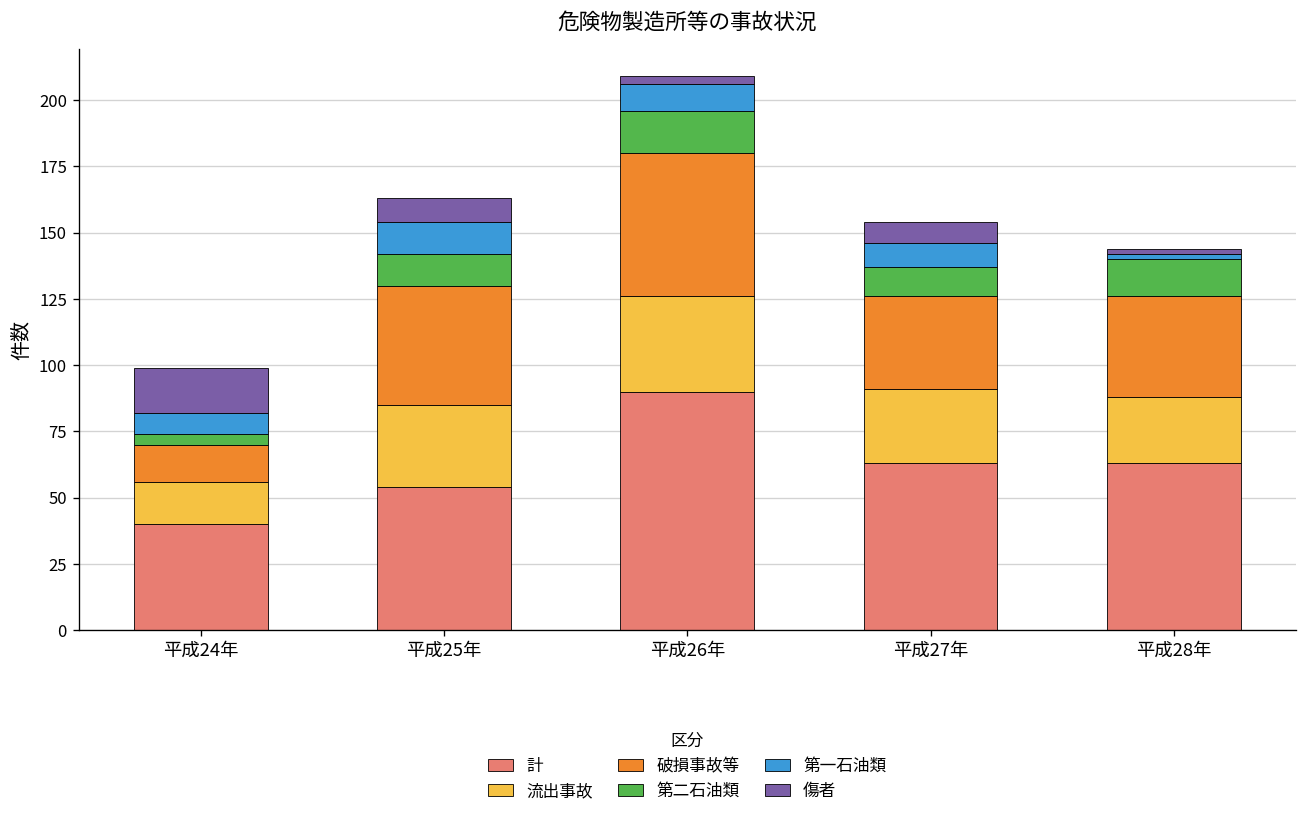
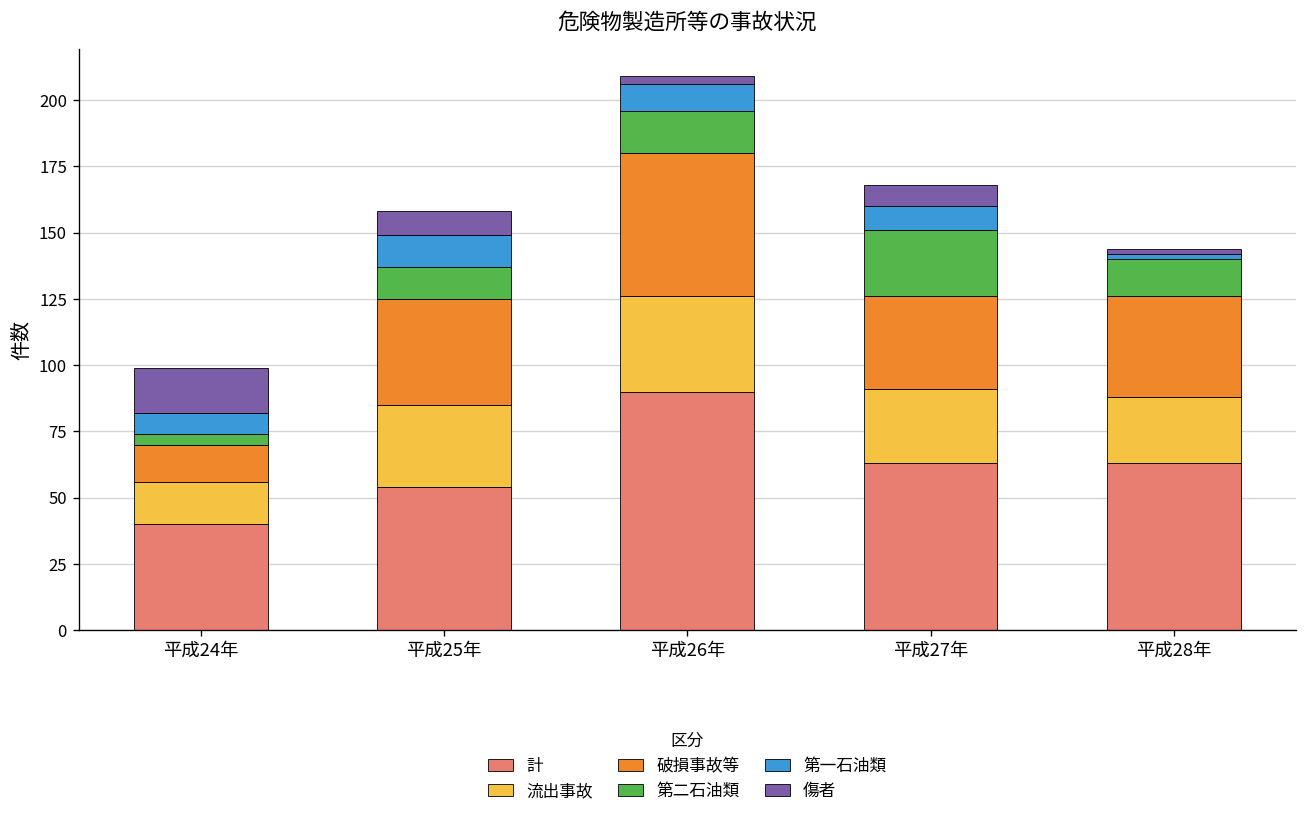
  {
    "計": {
      "平成24年": 40,
      "平成25年": 54,
      "平成26年": 90,
      "平成27年": 63,
      "平成28年": 63
    },
    "流出事故": {
      "平成24年": 16,
      "平成25年": 31,
      "平成26年": 36,
      "平成27年": 28,
      "平成28年": 25
    },
    "破損事故等": {
      "平成24年": 14,
-     "平成25年": 45,
+     "平成25年": 40,
      "平成26年": 54,
      "平成27年": 35,
      "平成28年": 38
    },
    "第二石油類": {
      "平成24年": 4,
      "平成25年": 12,
      "平成26年": 16,
-     "平成27年": 11,
+     "平成27年": 25,
      "平成28年": 14
    },
    "第一石油類": {
      "平成24年": 8,
      "平成25年": 12,
      "平成26年": 10,
      "平成27年": 9,
      "平成28年": 2
    },
    "傷者": {
      "平成24年": 17,
      "平成25年": 9,
      "平成26年": 3,
      "平成27年": 8,
      "平成28年": 2
    }
  }
